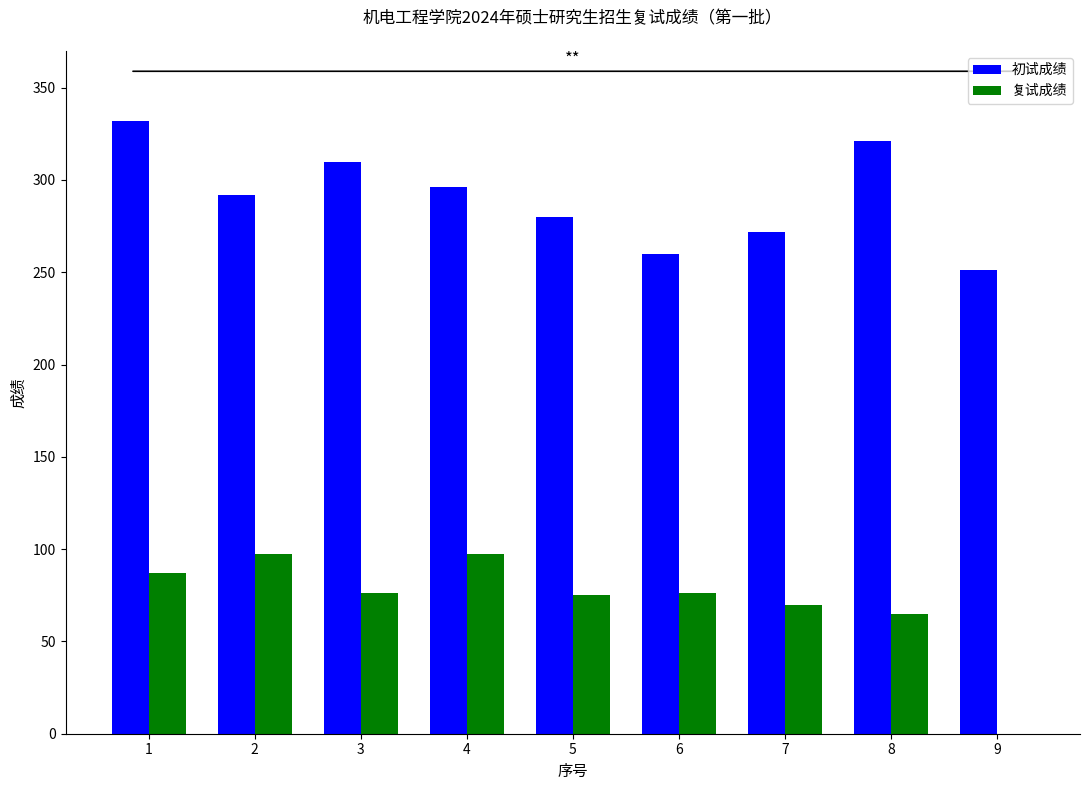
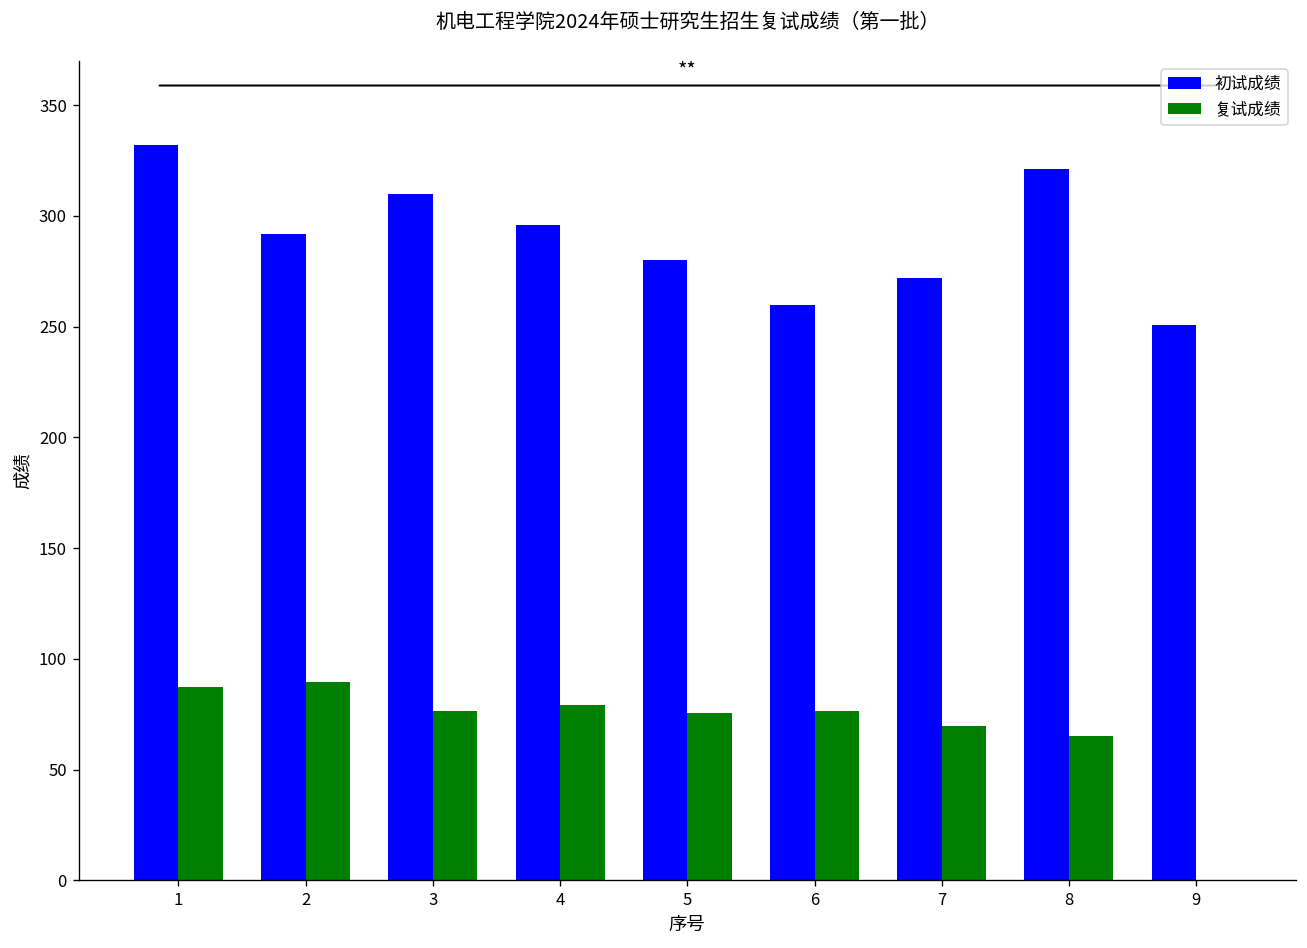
  {
    "初试成绩": {
      "1": 332,
      "2": 292,
      "3": 310,
      "4": 296,
      "5": 280,
      "6": 260,
      "7": 272,
      "8": 321,
      "9": 251
    },
    "复试成绩": {
      "1": 87,
-     "2": 97,
+     "2": 90,
      "3": 76,
-     "4": 97,
+     "4": 79,
      "5": 75,
      "6": 76,
      "7": 70,
      "8": 65,
      "9": 0
    }
  }
